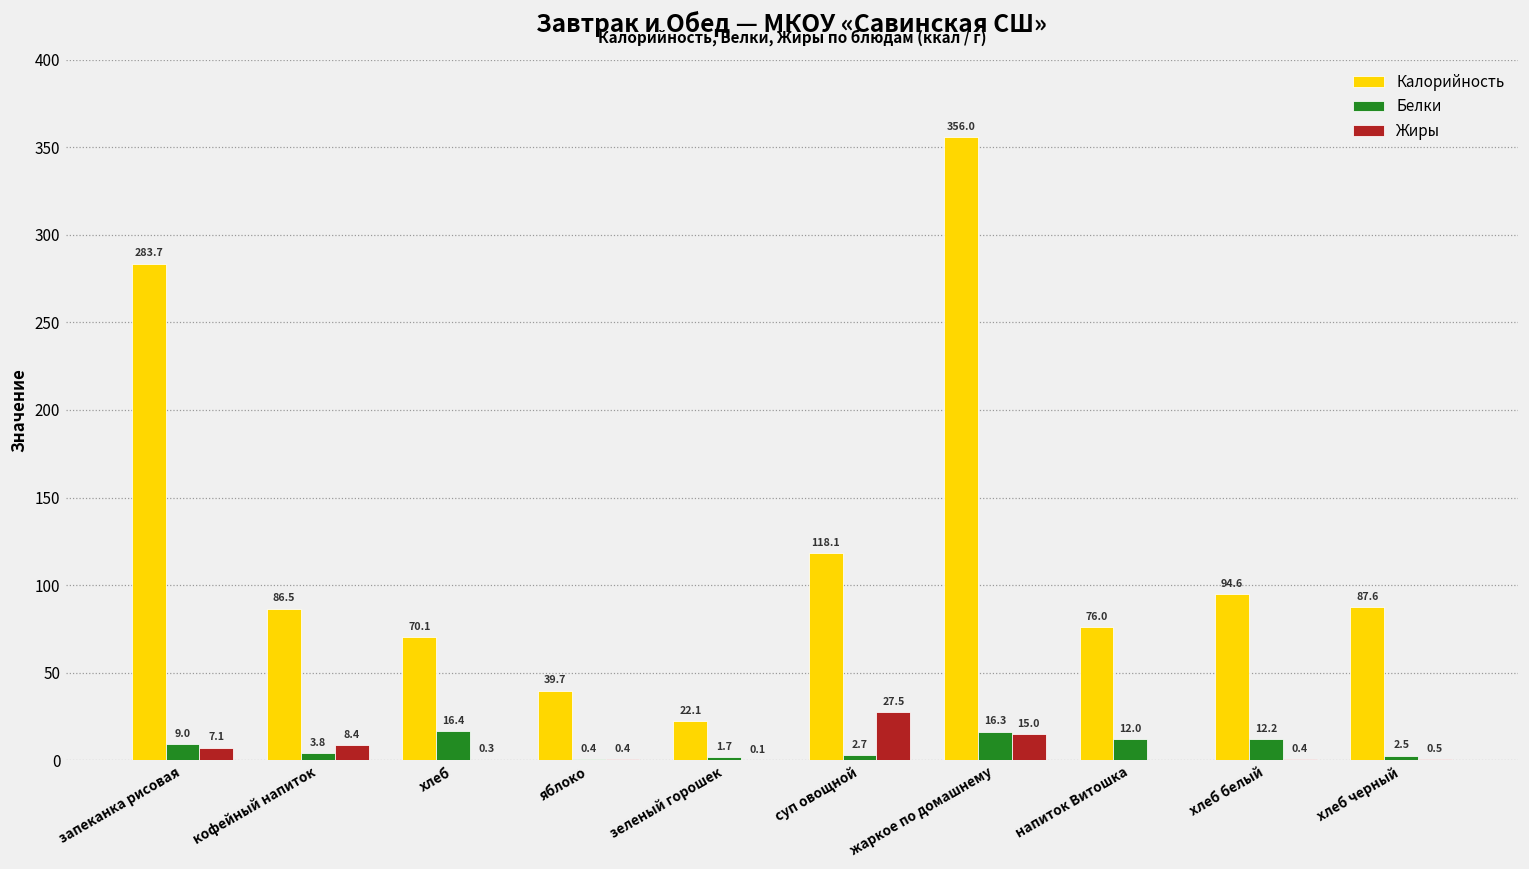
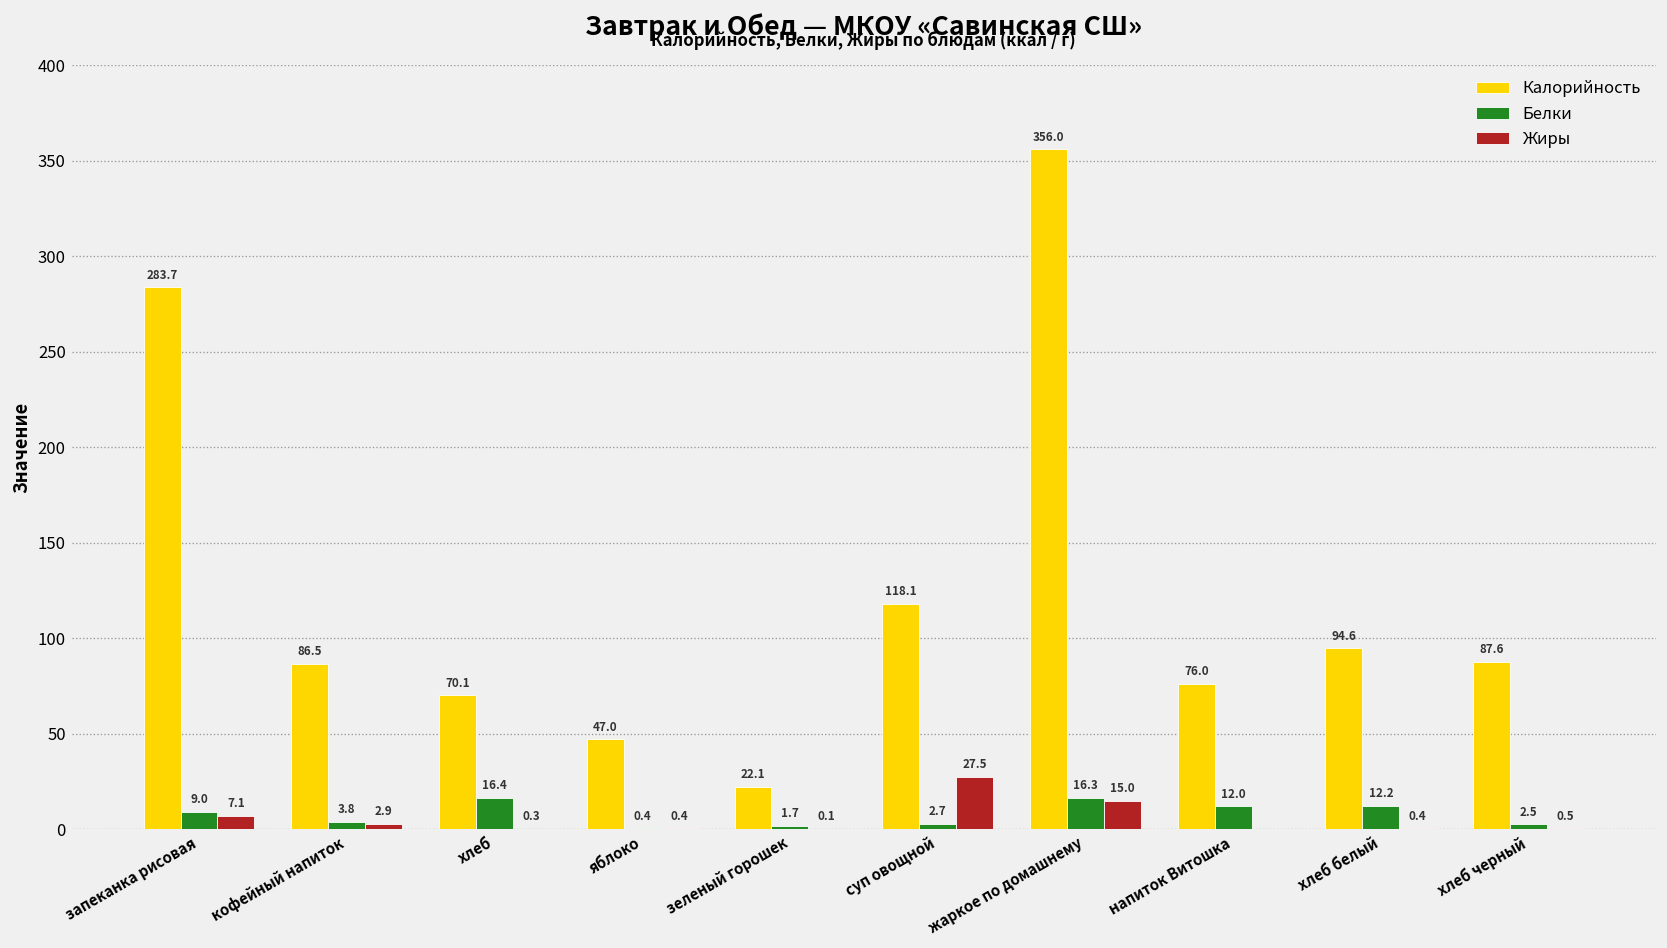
  {
    "Калорийность": {
      "запеканка рисовая": 283.7,
      "кофейный напиток": 86.5,
      "хлеб": 70.1,
-     "яблоко": 39.7,
+     "яблоко": 47.0,
      "зеленый горошек": 22.1,
      "суп овощной": 118.1,
      "жаркое по домашнему": 356.0,
      "напиток Витошка": 76.0,
      "хлеб белый": 94.6,
      "хлеб черный": 87.6
    },
    "Белки": {
      "запеканка рисовая": 9.0,
      "кофейный напиток": 3.8,
      "хлеб": 16.4,
      "яблоко": 0.4,
      "зеленый горошек": 1.7,
      "суп овощной": 2.7,
      "жаркое по домашнему": 16.3,
      "напиток Витошка": 12.0,
      "хлеб белый": 12.2,
      "хлеб черный": 2.5
    },
    "Жиры": {
      "запеканка рисовая": 7.1,
-     "кофейный напиток": 8.4,
+     "кофейный напиток": 2.9,
      "хлеб": 0.3,
      "яблоко": 0.4,
      "зеленый горошек": 0.1,
      "суп овощной": 27.5,
      "жаркое по домашнему": 15.0,
      "хлеб белый": 0.4,
      "хлеб черный": 0.5
    }
  }
